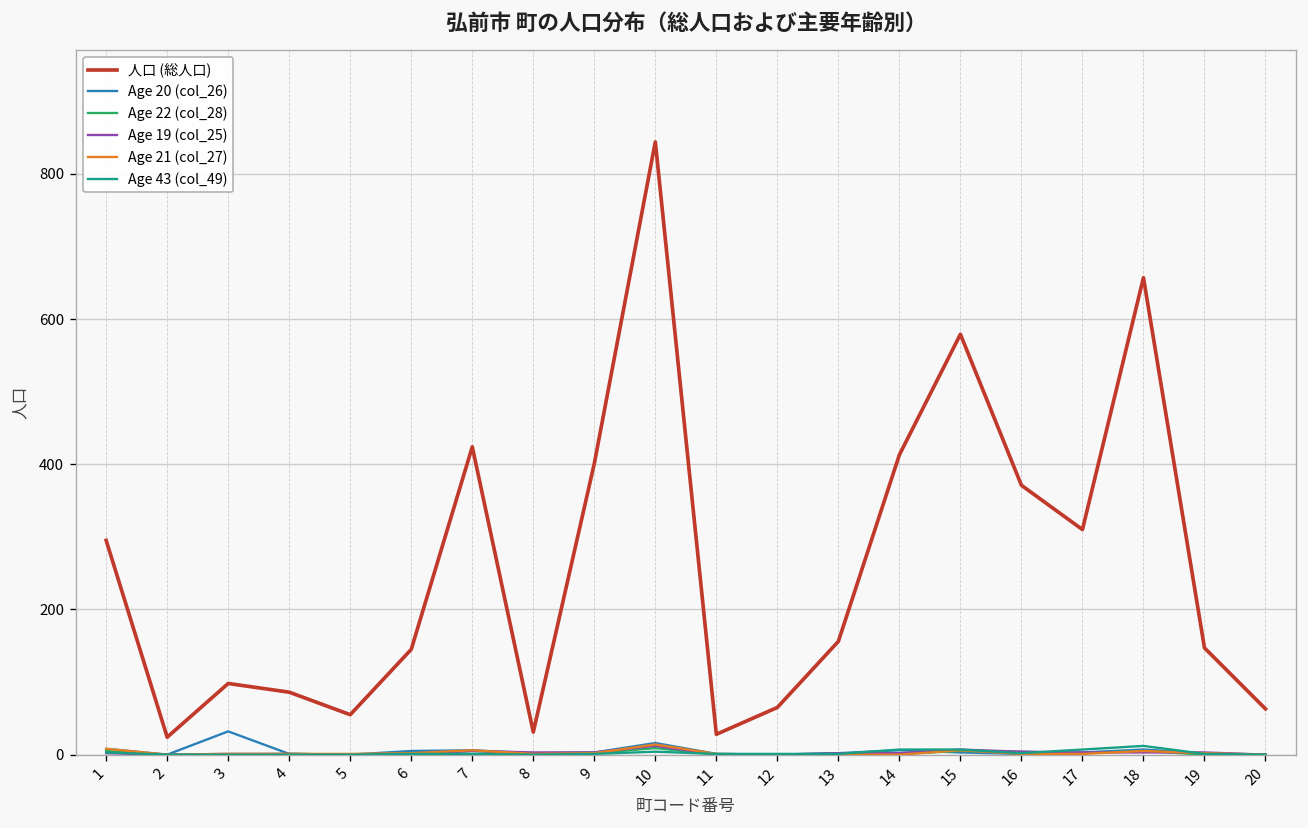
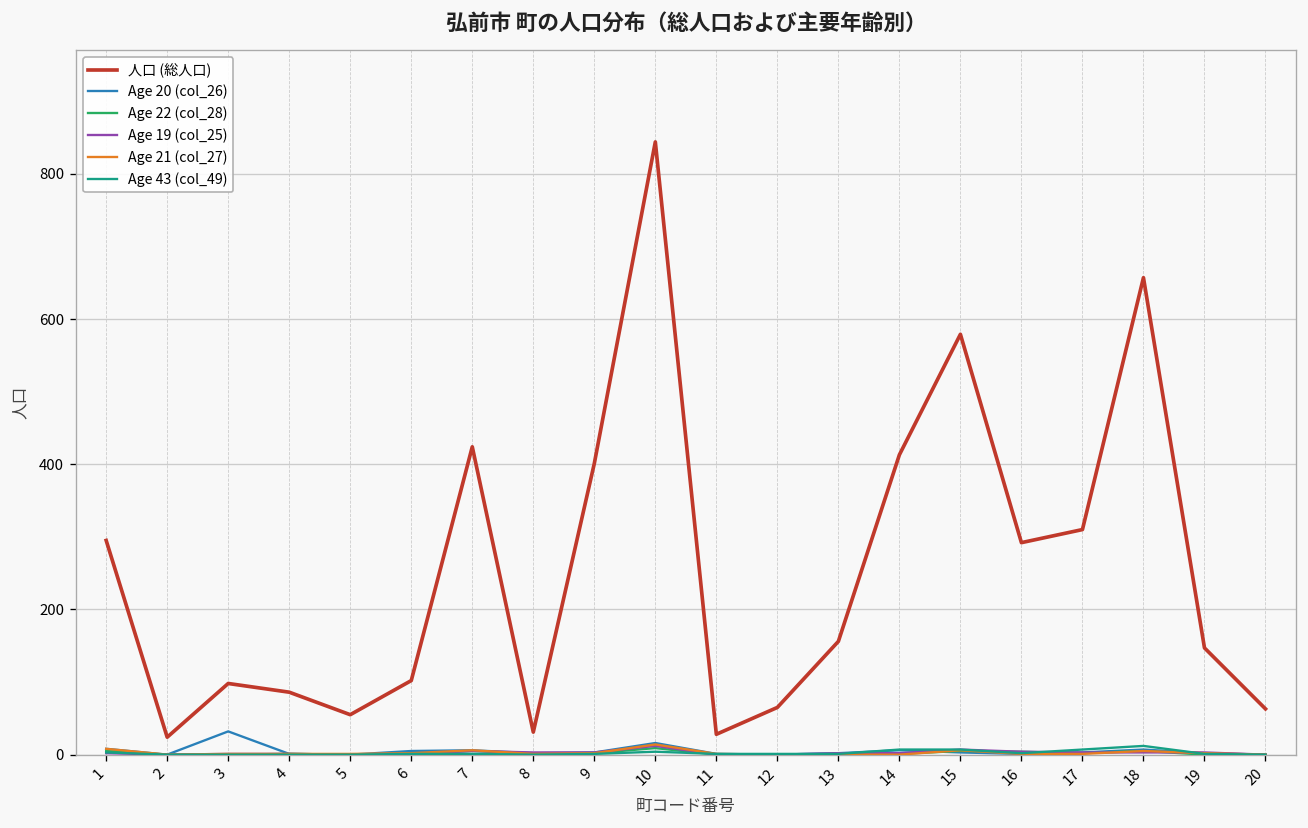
  {
    "人口 (総人口)": {
      "1": 300,
      "2": 20,
      "3": 100,
      "4": 90,
      "5": 60,
-     "6": 150,
+     "6": 100,
      "7": 420,
      "8": 30,
      "9": 400,
      "10": 840,
      "11": 30,
      "12": 70,
      "13": 160,
      "14": 410,
      "15": 580,
-     "16": 370,
+     "16": 290,
      "17": 310,
      "18": 660,
      "19": 150,
      "20": 60
    },
    "Age 20 (col_26)": {
      "3": 30
    }
  }
